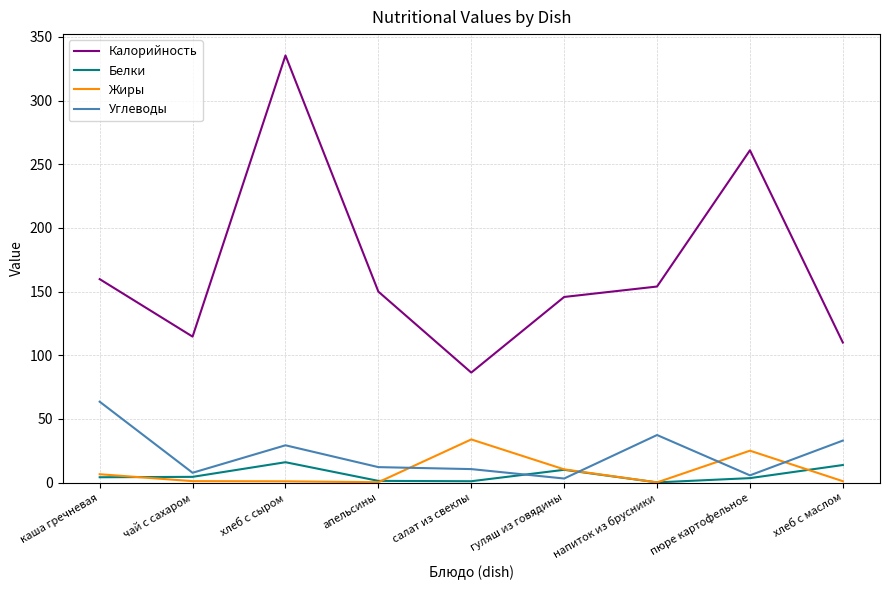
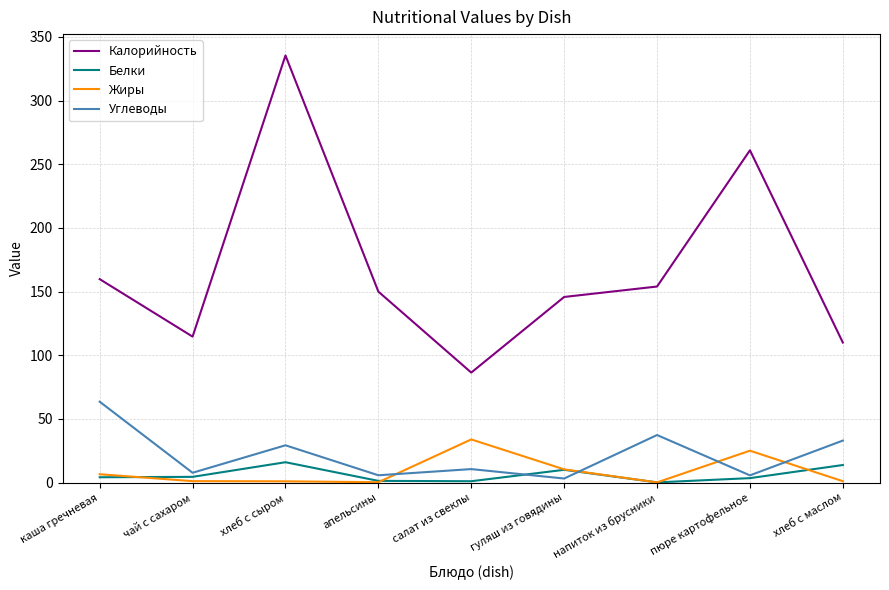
  {
    "Калорийность": {
      "каша гречневая": 160,
      "чай с сахаром": 115,
      "хлеб с сыром": 335,
      "апельсины": 150,
      "салат из свеклы": 86,
      "гуляш из говядины": 146,
      "напиток из брусники": 154,
      "пюре картофельное": 261,
      "хлеб с маслом": 110
    },
    "Белки": {
      "каша гречневая": 4,
      "чай с сахаром": 5,
      "хлеб с сыром": 16,
      "салат из свеклы": 1,
      "пюре картофельное": 4,
      "хлеб с маслом": 14
    },
    "Жиры": {
      "каша гречневая": 7,
      "чай с сахаром": 1,
      "хлеб с сыром": 1,
      "салат из свеклы": 34,
      "пюре картофельное": 25,
      "хлеб с маслом": 1
    },
    "Углеводы": {
      "каша гречневая": 64,
      "чай с сахаром": 8,
      "хлеб с сыром": 29,
-     "апельсины": 12,
+     "апельсины": 6,
      "салат из свеклы": 11,
      "гуляш из говядины": 3,
      "напиток из брусники": 37,
      "пюре картофельное": 6,
      "хлеб с маслом": 33
    }
  }
